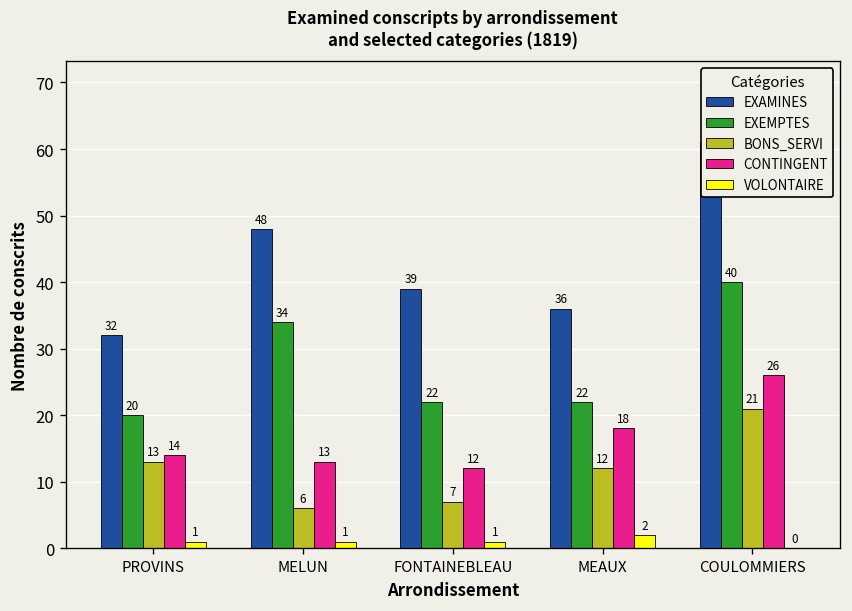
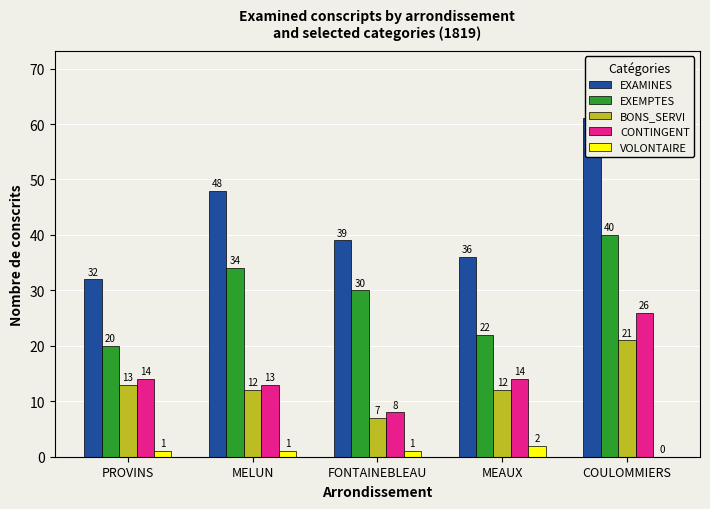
  {
    "EXEMPTES": {
-     "FONTAINEBLEAU": 22
+     "FONTAINEBLEAU": 30
    },
    "BONS_SERVI": {
-     "MELUN": 6
+     "MELUN": 12
    },
    "CONTINGENT": {
-     "FONTAINEBLEAU": 12,
-     "MEAUX": 18
+     "FONTAINEBLEAU": 8,
+     "MEAUX": 14
    }
  }
